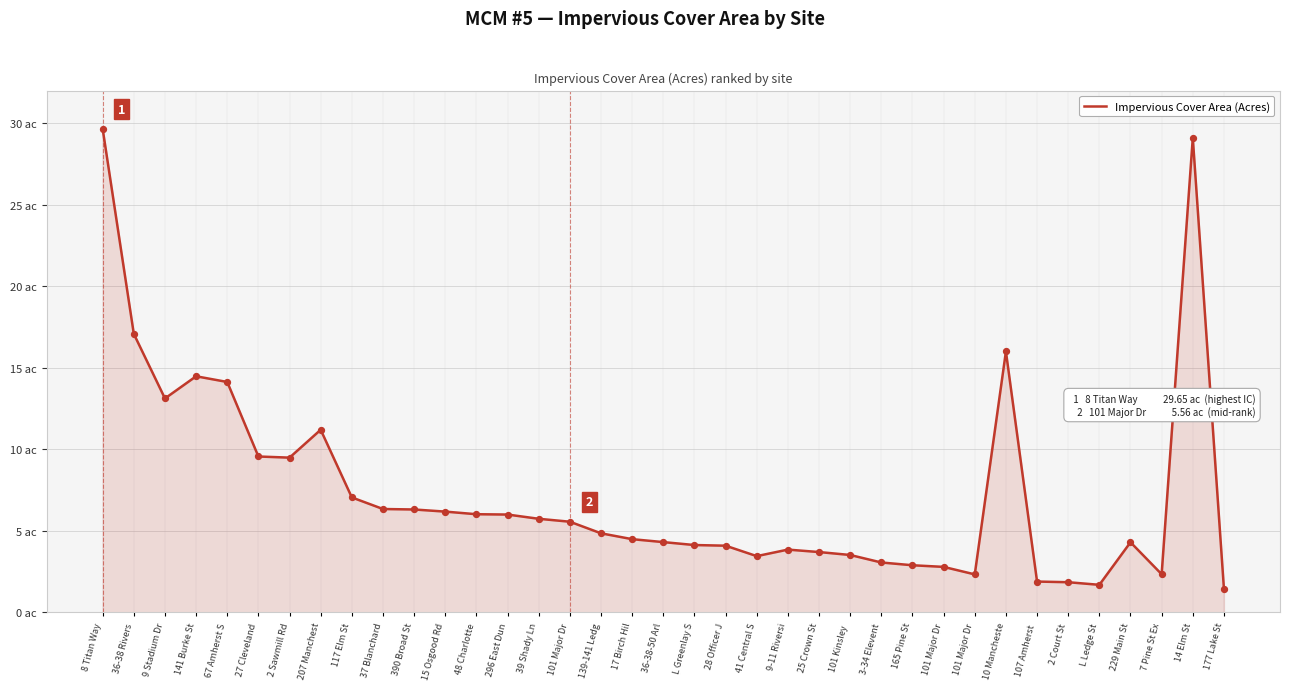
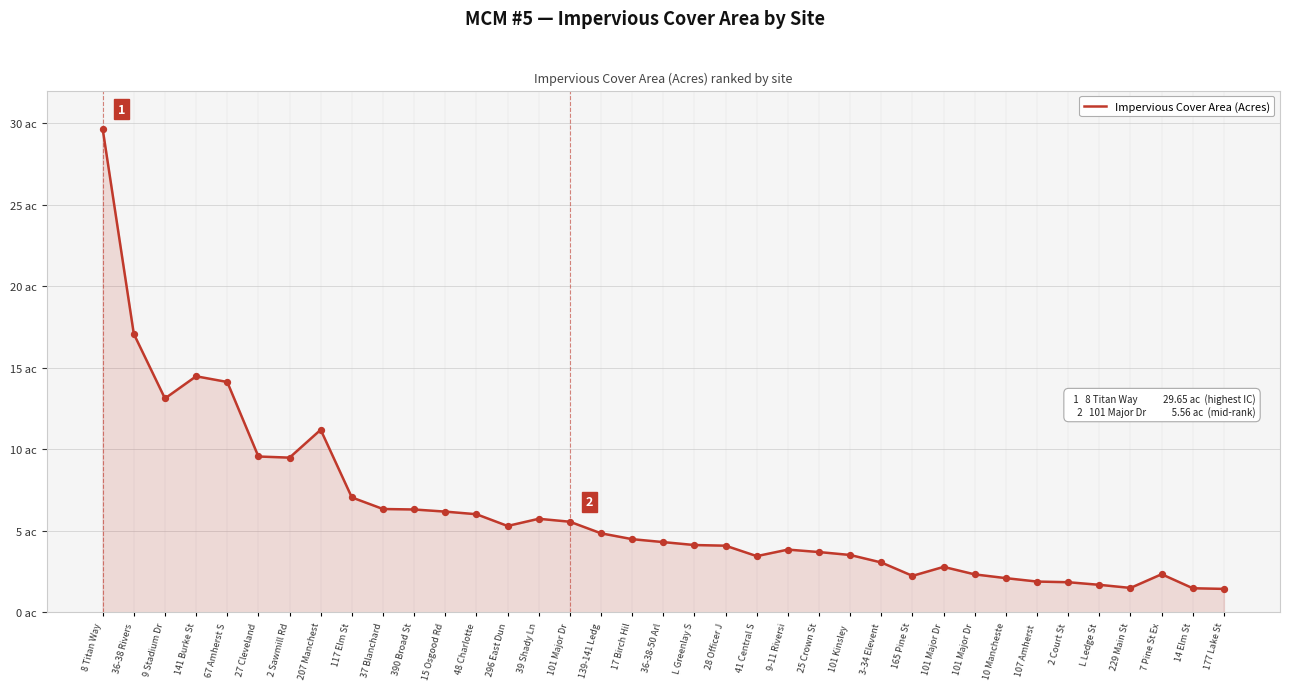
  {
    "36-38 Rivers": "17.1 ac",
    "9 Stadium Dr": "13.1 ac",
    "141 Burke St": "14.5 ac",
    "67 Amherst S": "14.1 ac",
    "27 Cleveland": "9.6 ac",
    "2 Sawmill Rd": "9.5 ac",
    "207 Manchest": "11.2 ac",
    "117 Elm St": "7.1 ac",
    "37 Blanchard": "6.3 ac",
    "390 Broad St": "6.3 ac",
    "15 Osgood Rd": "6.2 ac",
    "48 Charlotte": "6.0 ac",
-   "296 East Dun": "6.0 ac",
+   "296 East Dun": "5.3 ac",
    "39 Shady Ln": "5.7 ac",
    "139-141 Ledg": "4.9 ac",
    "17 Birch Hil": "4.5 ac",
    "36-38-50 Arl": "4.3 ac",
    "L Greenlay S": "4.1 ac",
    "28 Officer J": "4.1 ac",
    "41 Central S": "3.5 ac",
    "9-11 Riversi": "3.9 ac",
    "25 Crown St": "3.7 ac",
    "101 Kinsley": "3.5 ac",
    "3-34 Elevent": "3.1 ac",
-   "165 Pine St": "2.9 ac",
-   "10 Mancheste": "16.0 ac",
+   "165 Pine St": "2.2 ac",
+   "10 Mancheste": "2.1 ac",
    "107 Amherst": "1.9 ac",
    "2 Court St": "1.9 ac",
    "L Ledge St": "1.7 ac",
-   "229 Main St": "4.3 ac",
+   "229 Main St": "1.5 ac",
    "7 Pine St Ex": "2.3 ac",
-   "14 Elm St": "29.1 ac",
+   "14 Elm St": "1.5 ac",
    "177 Lake St": "1.4 ac"
  }
